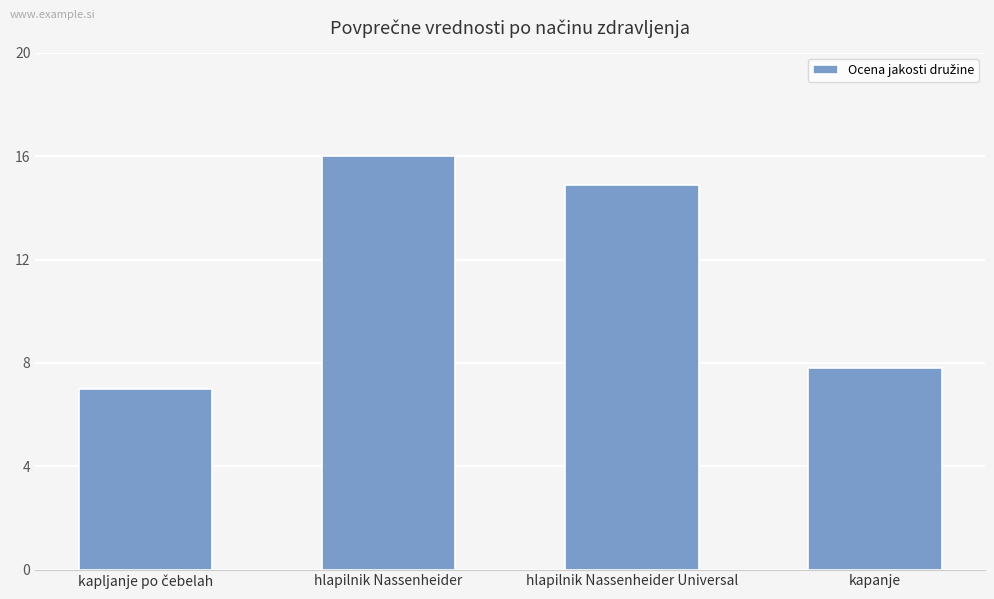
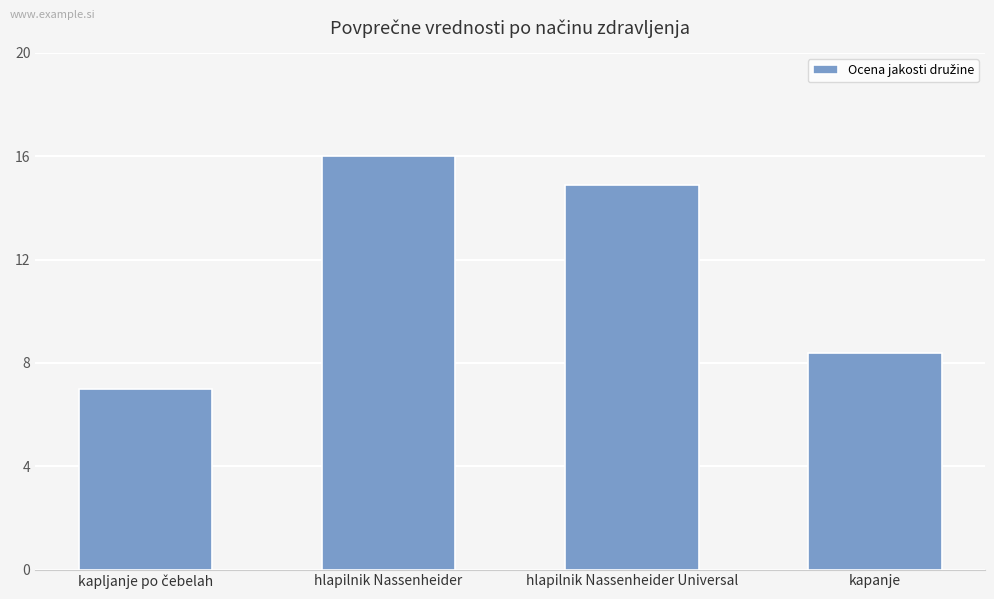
  {
    "kapljanje po čebelah": 7.0,
    "hlapilnik Nassenheider": 16.0,
    "hlapilnik Nassenheider Universal": 14.9,
-   "kapanje": 7.8
+   "kapanje": 8.4
  }
